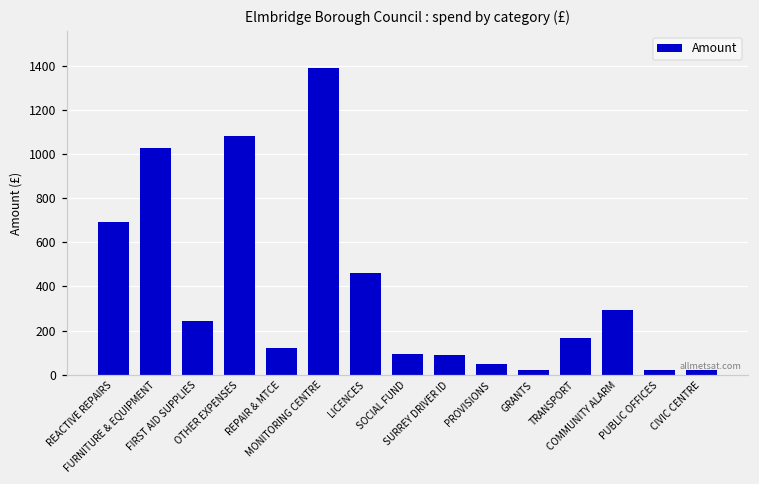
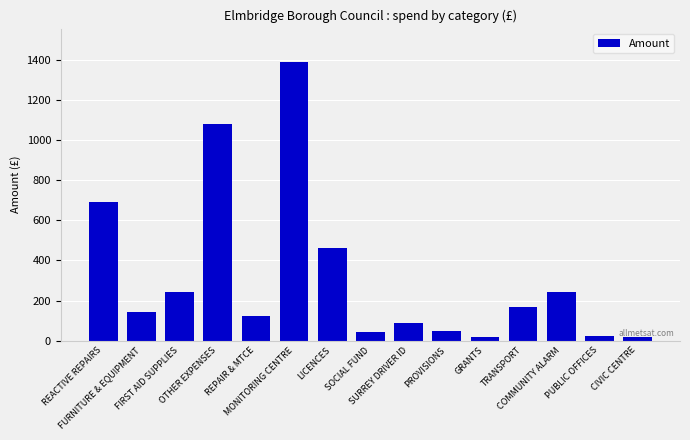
  {
    "REACTIVE REPAIRS": 690,
-   "FURNITURE & EQUIPMENT": 1030,
+   "FURNITURE & EQUIPMENT": 140,
    "FIRST AID SUPPLIES": 240,
    "OTHER EXPENSES": 1080,
    "REPAIR & MTCE": 120,
    "MONITORING CENTRE": 1390,
    "LICENCES": 460,
-   "SOCIAL FUND": 100,
+   "SOCIAL FUND": 40,
    "SURREY DRIVER ID": 90,
    "PROVISIONS": 50,
    "GRANTS": 20,
    "TRANSPORT": 170,
-   "COMMUNITY ALARM": 290,
+   "COMMUNITY ALARM": 240,
    "PUBLIC OFFICES": 20,
    "CIVIC CENTRE": 20
  }
